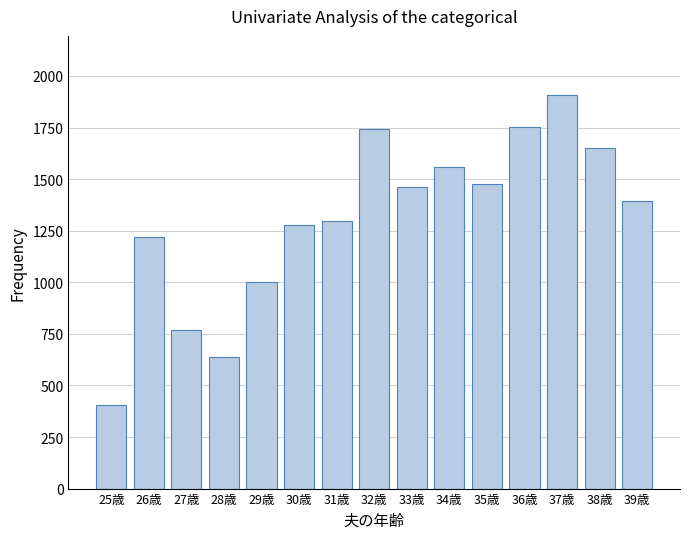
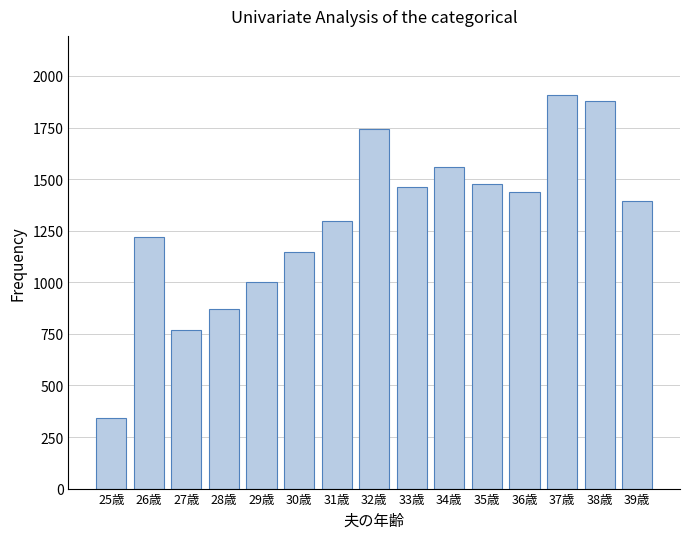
  {
-   "25歳": 410,
+   "25歳": 340,
    "26歳": 1220,
    "27歳": 770,
-   "28歳": 640,
+   "28歳": 870,
    "29歳": 1000,
-   "30歳": 1280,
+   "30歳": 1150,
    "31歳": 1300,
    "32歳": 1740,
    "33歳": 1460,
    "34歳": 1560,
    "35歳": 1480,
-   "36歳": 1750,
+   "36歳": 1440,
    "37歳": 1910,
-   "38歳": 1650,
+   "38歳": 1880,
    "39歳": 1390
  }
